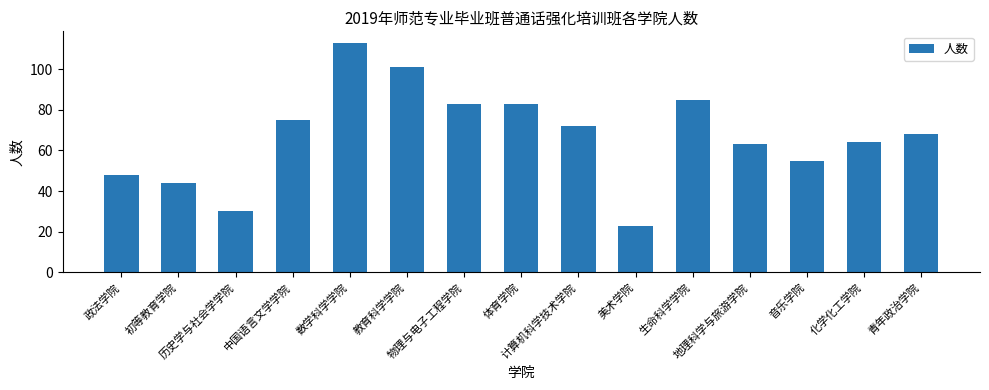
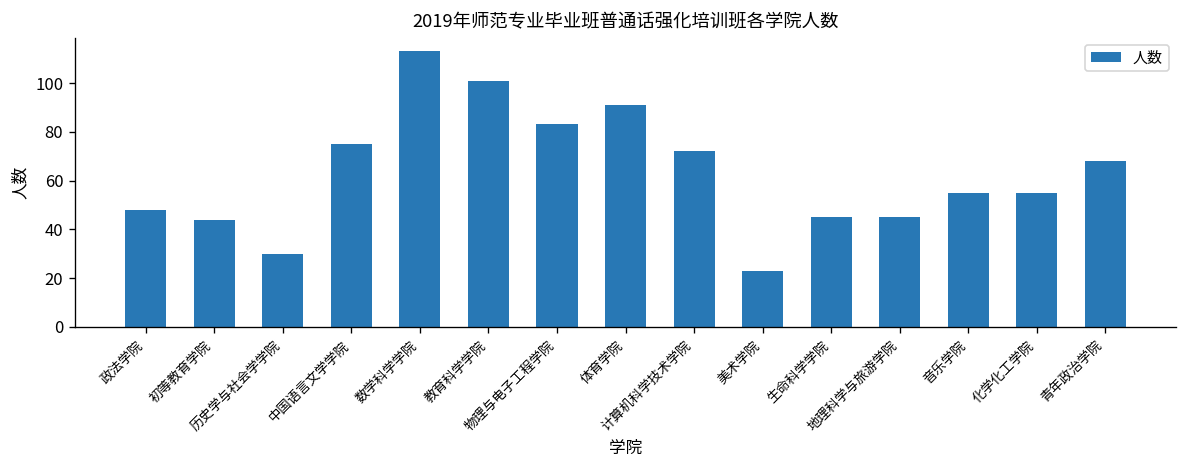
  {
    "政法学院": 48,
    "初等教育学院": 44,
    "历史学与社会学学院": 30,
    "中国语言文学学院": 75,
    "数学科学学院": 113,
    "教育科学学院": 101,
    "物理与电子工程学院": 83,
-   "体育学院": 83,
+   "体育学院": 91,
    "计算机科学技术学院": 72,
    "美术学院": 23,
-   "生命科学学院": 85,
-   "地理科学与旅游学院": 63,
+   "生命科学学院": 45,
+   "地理科学与旅游学院": 45,
    "音乐学院": 55,
-   "化学化工学院": 64,
+   "化学化工学院": 55,
    "青年政治学院": 68
  }
